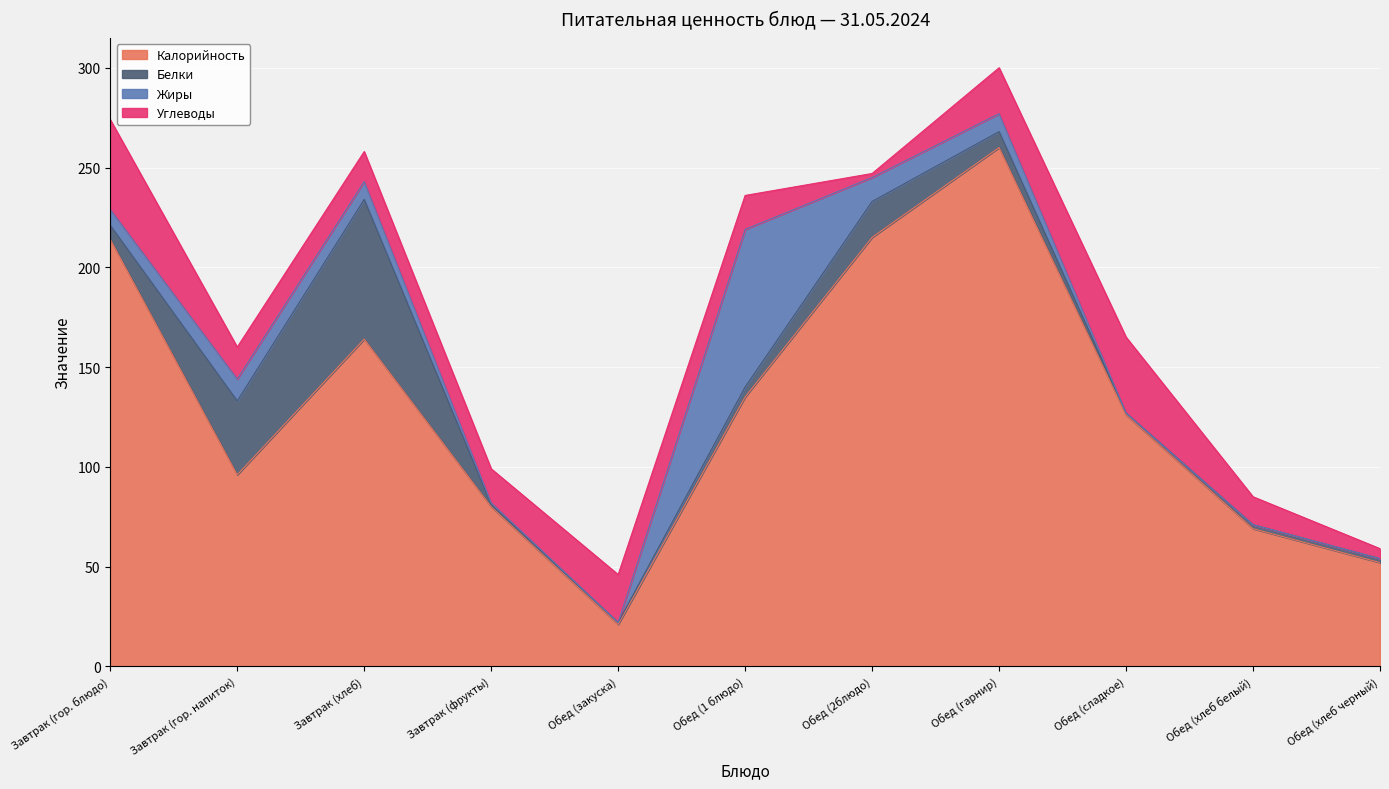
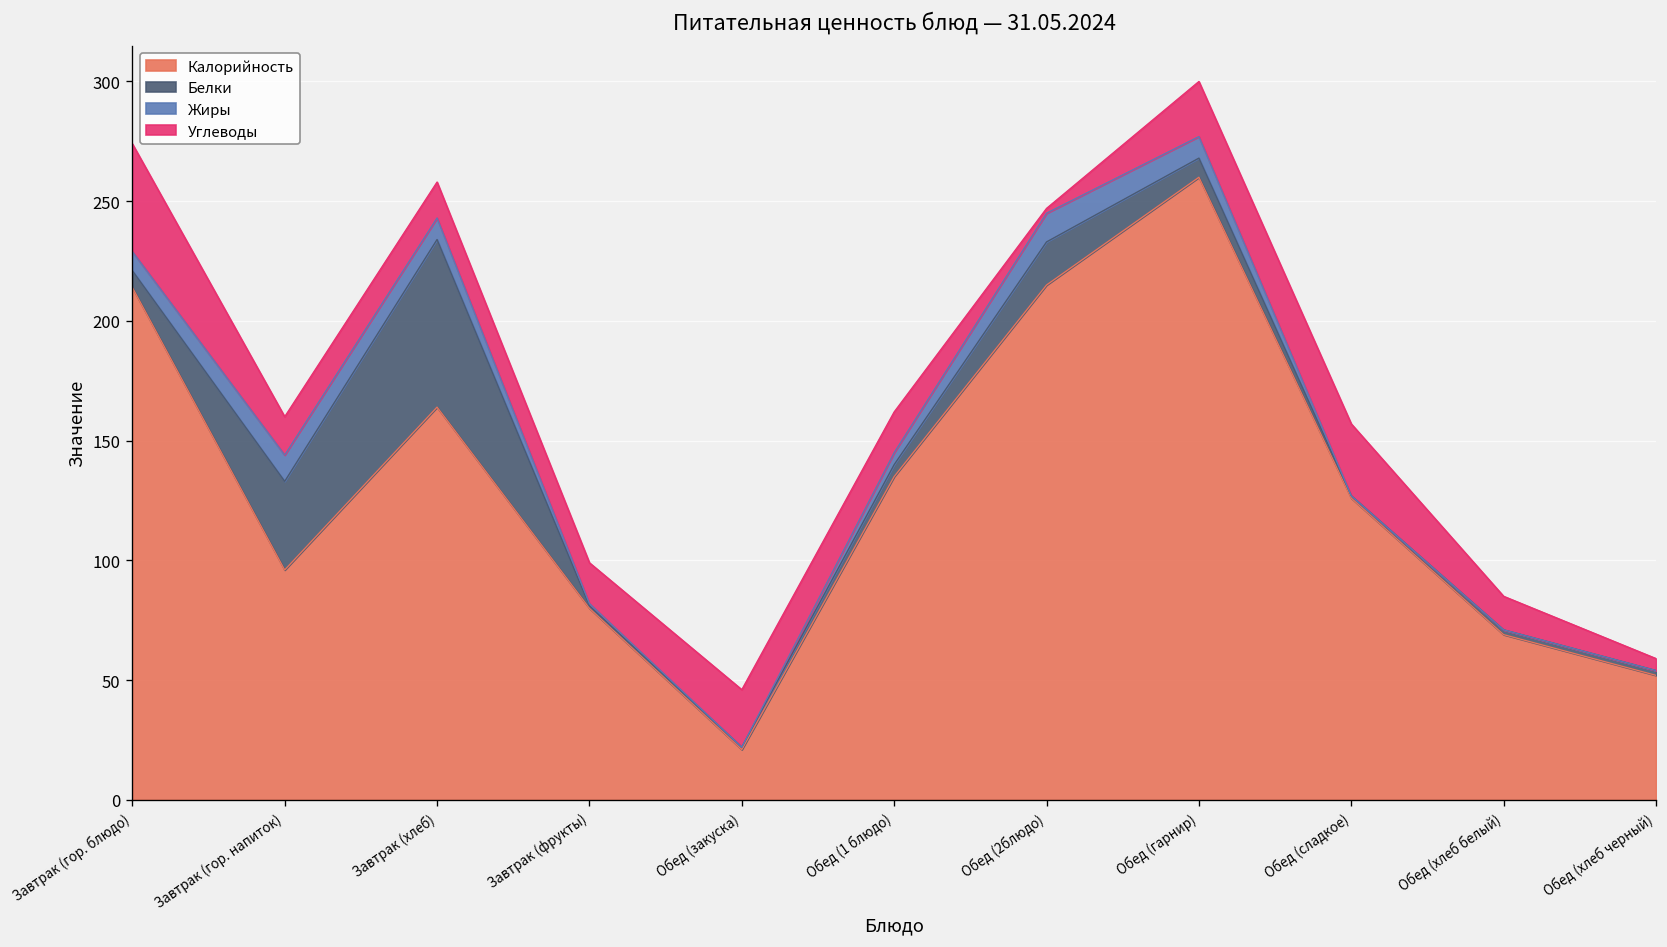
  {
    "Калорийность": {
      "Завтрак (гор. блюдо)": 214,
      "Завтрак (гор. напиток)": 96,
      "Завтрак (хлеб)": 164,
      "Обед (1 блюдо)": 135,
      "Обед (2блюдо)": 215,
      "Обед (гарнир)": 260,
      "Обед (хлеб белый)": 69,
      "Обед (хлеб черный)": 52
    },
    "Белки": {
      "Завтрак (гор. блюдо)": 7,
      "Завтрак (гор. напиток)": 37,
      "Завтрак (хлеб)": 70,
      "Обед (1 блюдо)": 5,
      "Обед (2блюдо)": 18,
      "Обед (гарнир)": 8
    },
    "Жиры": {
      "Завтрак (гор. блюдо)": 8,
      "Завтрак (гор. напиток)": 11,
      "Завтрак (хлеб)": 9,
-     "Обед (1 блюдо)": 79,
+     "Обед (1 блюдо)": 5,
      "Обед (2блюдо)": 12,
      "Обед (гарнир)": 9
    },
    "Углеводы": {
      "Завтрак (гор. блюдо)": 45,
      "Завтрак (гор. напиток)": 16,
      "Завтрак (хлеб)": 15,
      "Завтрак (фрукты)": 17,
      "Обед (закуска)": 24,
      "Обед (1 блюдо)": 17,
      "Обед (2блюдо)": 2,
      "Обед (гарнир)": 23,
-     "Обед (сладкое)": 38,
+     "Обед (сладкое)": 30,
      "Обед (хлеб белый)": 14,
      "Обед (хлеб черный)": 5
    }
  }
